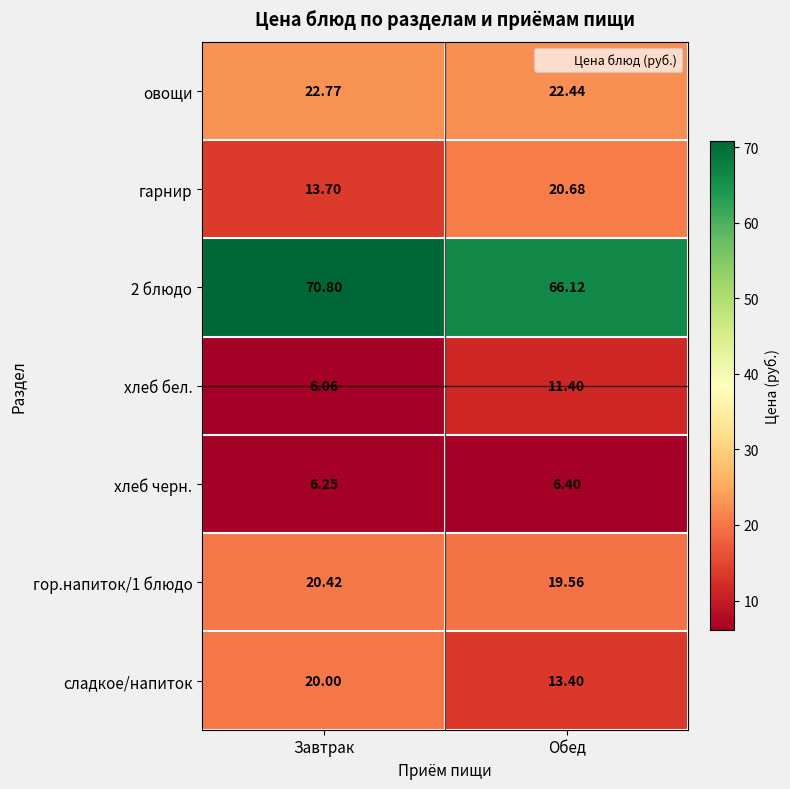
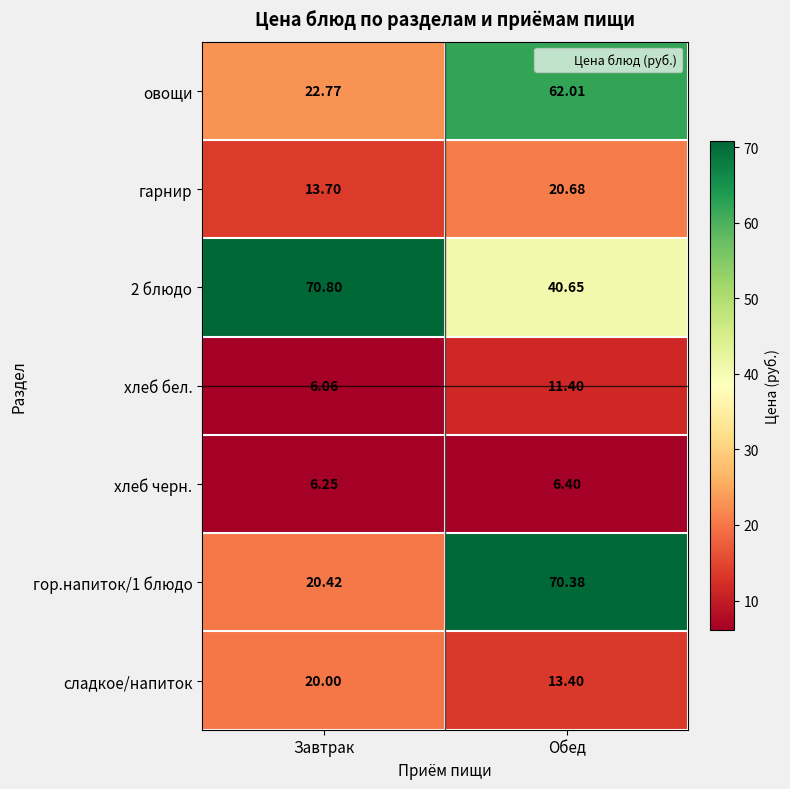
  {
    "овощи": {
      "Завтрак": 22.77,
-     "Обед": 22.44
+     "Обед": 62.01
    },
    "гарнир": {
      "Завтрак": 13.70,
      "Обед": 20.68
    },
    "2 блюдо": {
      "Завтрак": 70.80,
-     "Обед": 66.12
+     "Обед": 40.65
    },
    "хлеб бел.": {
      "Завтрак": 6.06,
      "Обед": 11.40
    },
    "хлеб черн.": {
      "Завтрак": 6.25,
      "Обед": 6.40
    },
    "гор.напиток/1 блюдо": {
      "Завтрак": 20.42,
-     "Обед": 19.56
+     "Обед": 70.38
    },
    "сладкое/напиток": {
      "Завтрак": 20.00,
      "Обед": 13.40
    }
  }
